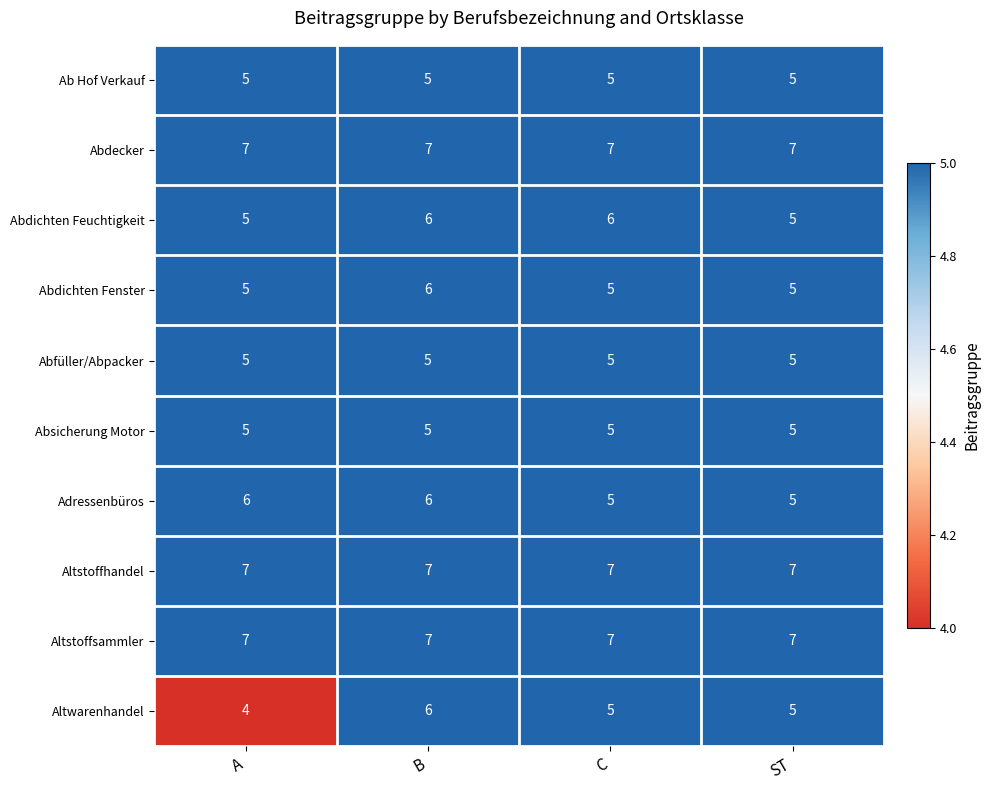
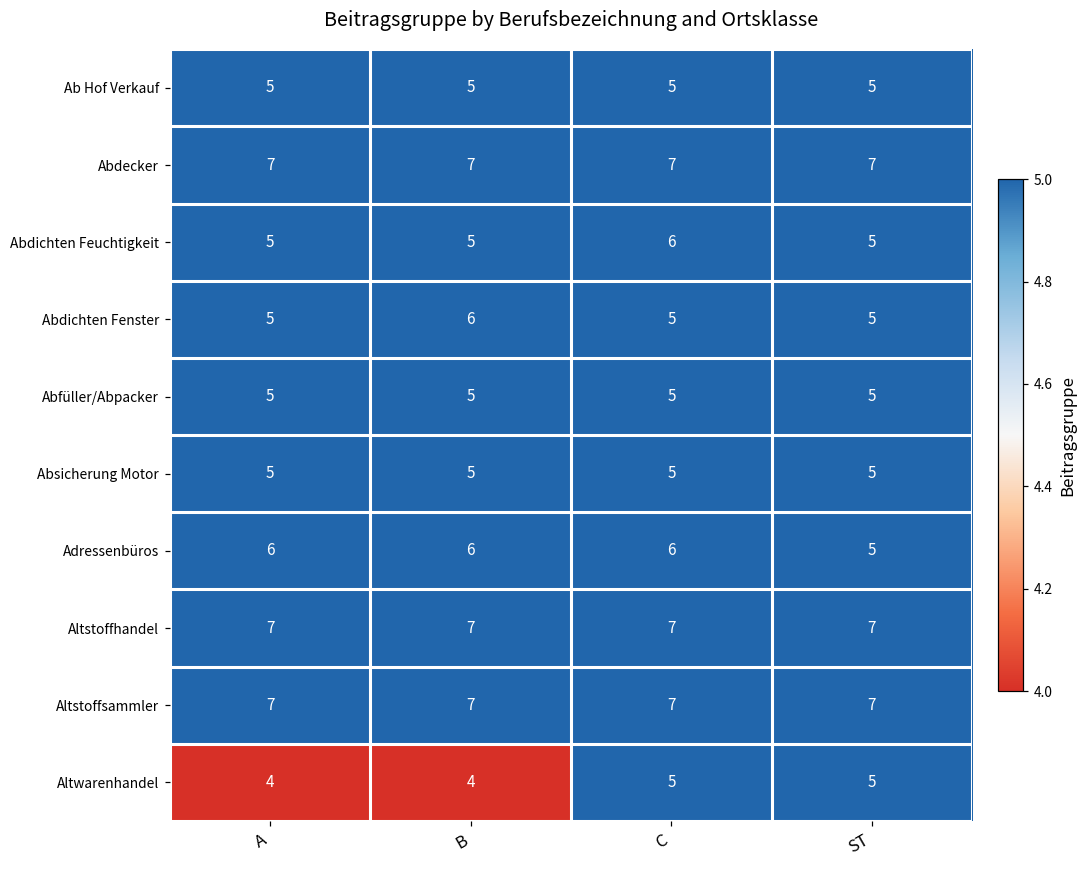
  {
    "Ab Hof Verkauf": {
      "A": 5,
      "B": 5,
      "C": 5,
      "ST": 5
    },
    "Abdecker": {
      "A": 7,
      "B": 7,
      "C": 7,
      "ST": 7
    },
    "Abdichten Feuchtigkeit": {
      "A": 5,
-     "B": 6,
+     "B": 5,
      "C": 6,
      "ST": 5
    },
    "Abdichten Fenster": {
      "A": 5,
      "B": 6,
      "C": 5,
      "ST": 5
    },
    "Abfüller/Abpacker": {
      "A": 5,
      "B": 5,
      "C": 5,
      "ST": 5
    },
    "Absicherung Motor": {
      "A": 5,
      "B": 5,
      "C": 5,
      "ST": 5
    },
    "Adressenbüros": {
      "A": 6,
      "B": 6,
-     "C": 5,
+     "C": 6,
      "ST": 5
    },
    "Altstoffhandel": {
      "A": 7,
      "B": 7,
      "C": 7,
      "ST": 7
    },
    "Altstoffsammler": {
      "A": 7,
      "B": 7,
      "C": 7,
      "ST": 7
    },
    "Altwarenhandel": {
      "A": 4,
-     "B": 6,
+     "B": 4,
      "C": 5,
      "ST": 5
    }
  }
